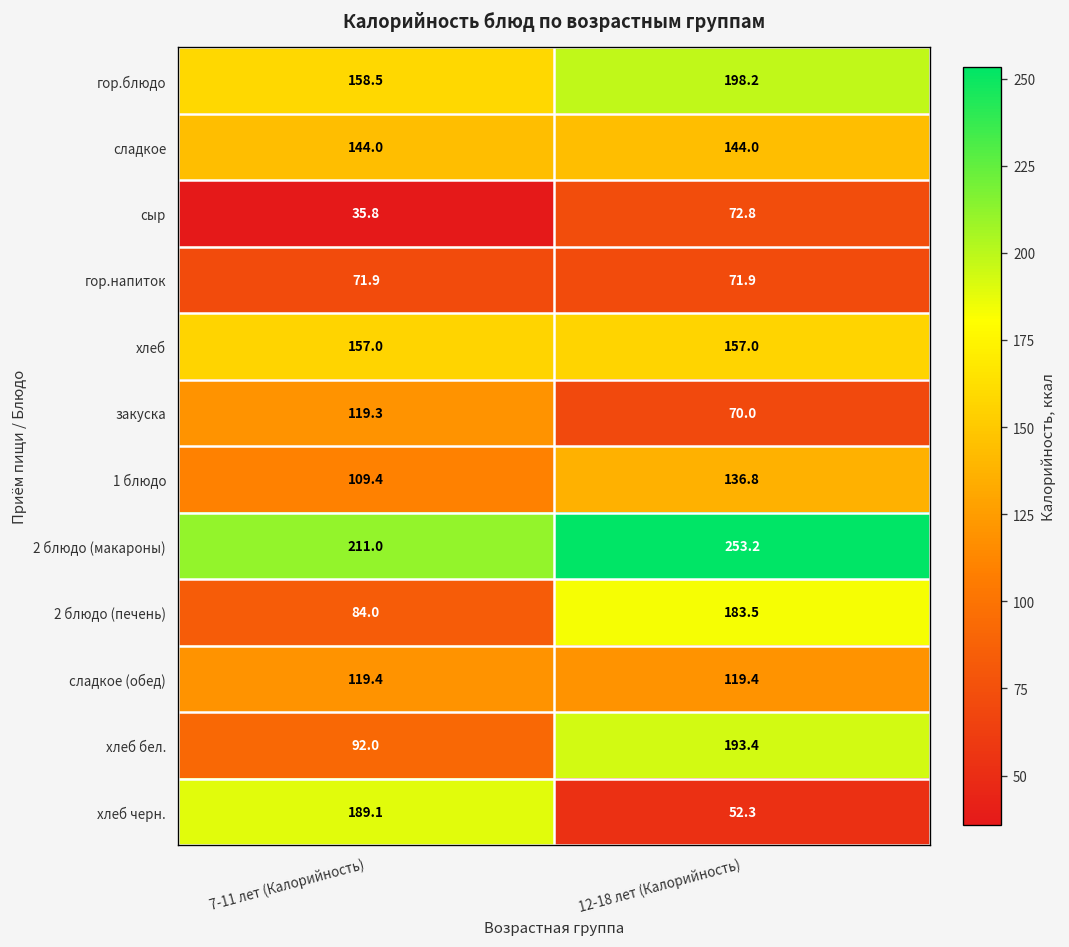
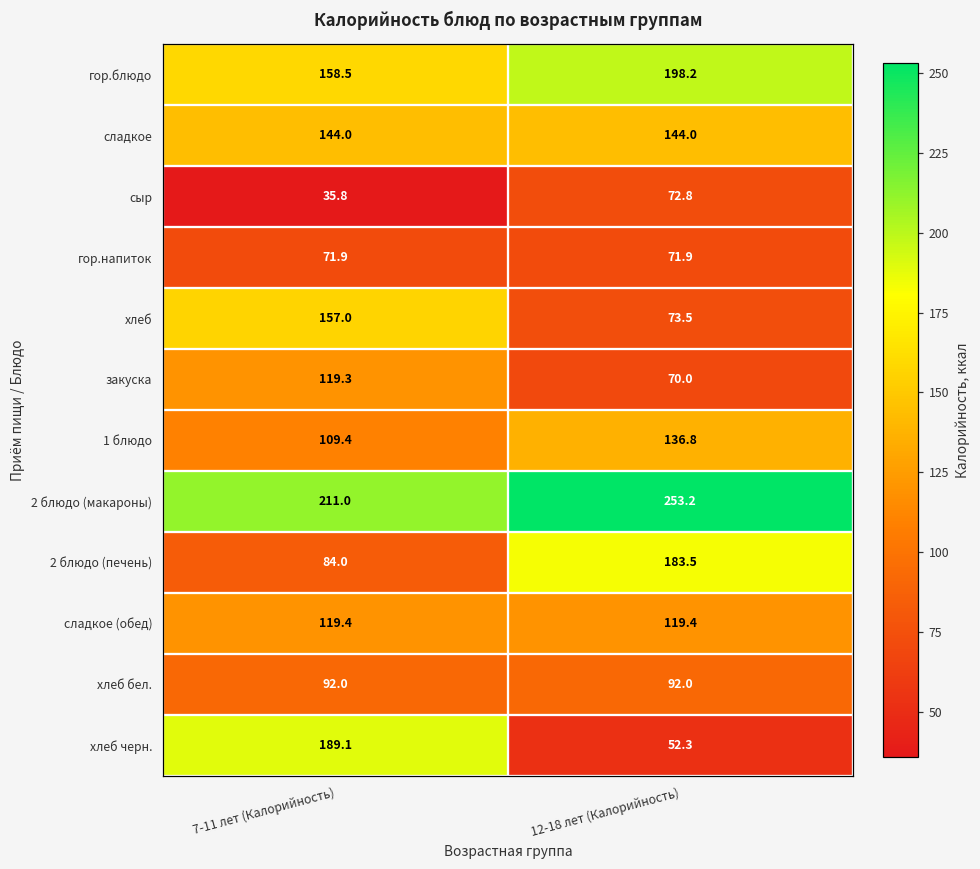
  {
    "гор.блюдо": {
      "7-11 лет (Калорийность)": 158.5,
      "12-18 лет (Калорийность)": 198.2
    },
    "сладкое": {
      "7-11 лет (Калорийность)": 144.0,
      "12-18 лет (Калорийность)": 144.0
    },
    "сыр": {
      "7-11 лет (Калорийность)": 35.8,
      "12-18 лет (Калорийность)": 72.8
    },
    "гор.напиток": {
      "7-11 лет (Калорийность)": 71.9,
      "12-18 лет (Калорийность)": 71.9
    },
    "хлеб": {
      "7-11 лет (Калорийность)": 157.0,
-     "12-18 лет (Калорийность)": 157.0
+     "12-18 лет (Калорийность)": 73.5
    },
    "закуска": {
      "7-11 лет (Калорийность)": 119.3,
      "12-18 лет (Калорийность)": 70.0
    },
    "1 блюдо": {
      "7-11 лет (Калорийность)": 109.4,
      "12-18 лет (Калорийность)": 136.8
    },
    "2 блюдо (макароны)": {
      "7-11 лет (Калорийность)": 211.0,
      "12-18 лет (Калорийность)": 253.2
    },
    "2 блюдо (печень)": {
      "7-11 лет (Калорийность)": 84.0,
      "12-18 лет (Калорийность)": 183.5
    },
    "сладкое (обед)": {
      "7-11 лет (Калорийность)": 119.4,
      "12-18 лет (Калорийность)": 119.4
    },
    "хлеб бел.": {
      "7-11 лет (Калорийность)": 92.0,
-     "12-18 лет (Калорийность)": 193.4
+     "12-18 лет (Калорийность)": 92.0
    },
    "хлеб черн.": {
      "7-11 лет (Калорийность)": 189.1,
      "12-18 лет (Калорийность)": 52.3
    }
  }
